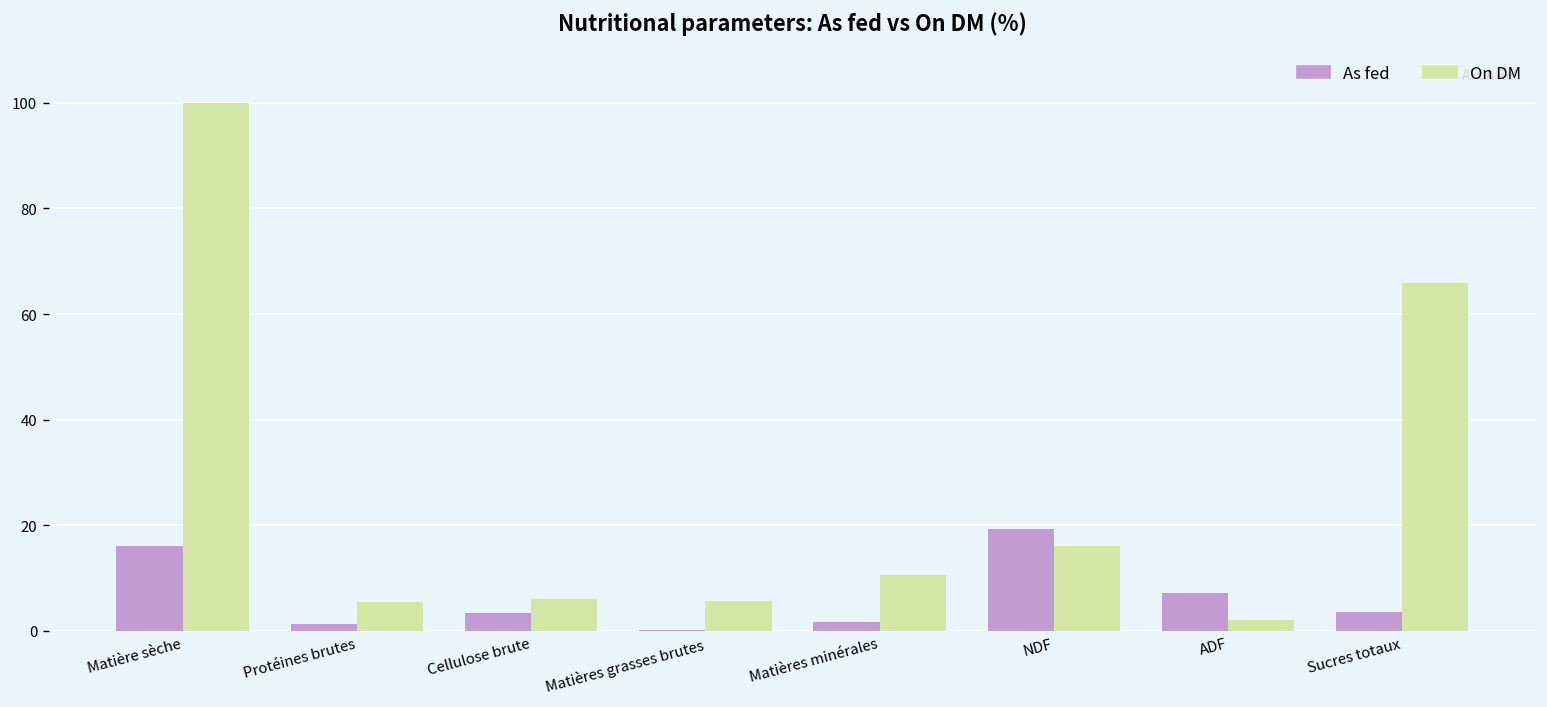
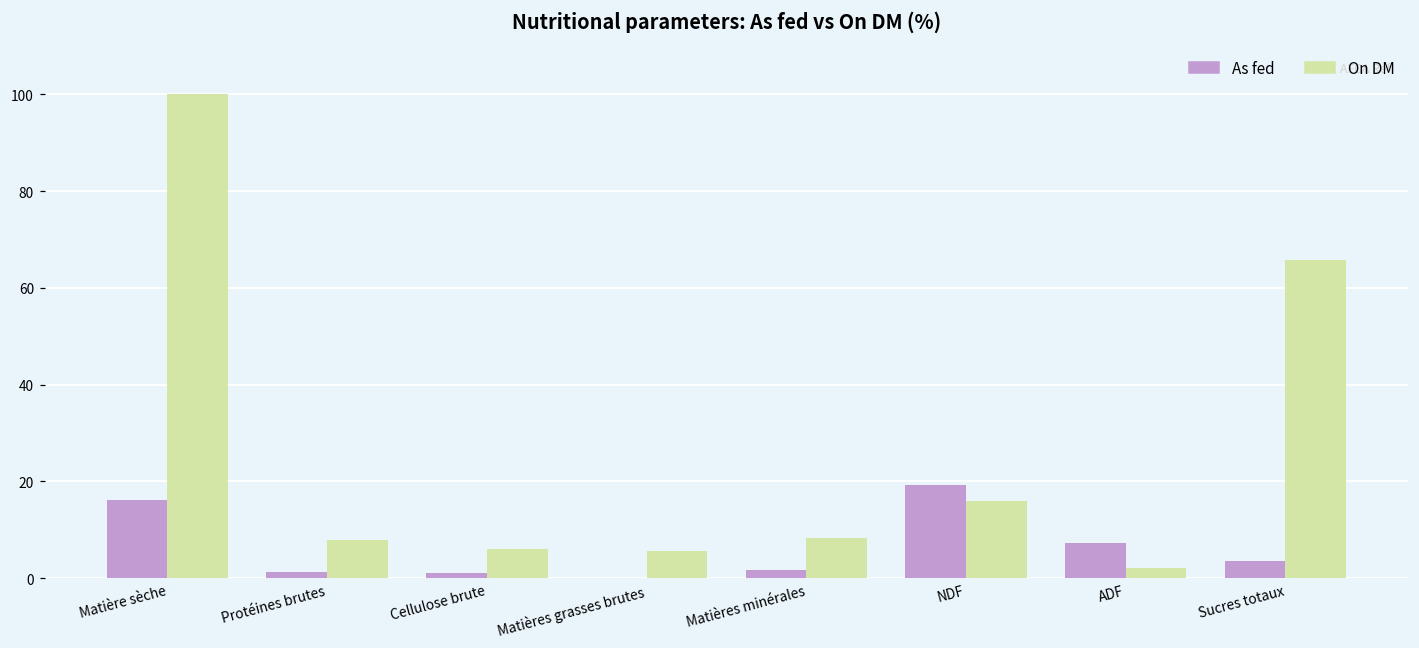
  {
    "As fed": {
      "Matière sèche": 16,
      "Protéines brutes": 1,
-     "Cellulose brute": 3,
+     "Cellulose brute": 1,
      "Matières minérales": 2,
      "NDF": 19,
      "ADF": 7,
      "Sucres totaux": 4
    },
    "On DM": {
      "Matière sèche": 100,
-     "Protéines brutes": 6,
+     "Protéines brutes": 8,
      "Cellulose brute": 6,
      "Matières grasses brutes": 6,
-     "Matières minérales": 11,
+     "Matières minérales": 8,
      "NDF": 16,
      "ADF": 2,
      "Sucres totaux": 66
    }
  }
